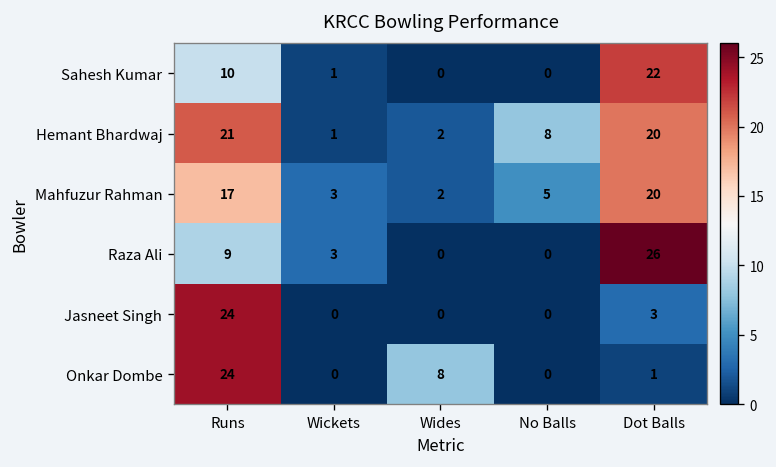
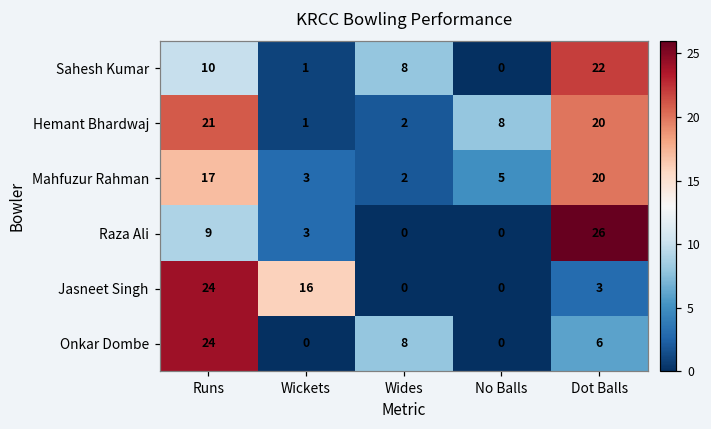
  {
    "Sahesh Kumar": {
      "Runs": 10,
      "Wickets": 1,
-     "Wides": 0,
+     "Wides": 8,
      "No Balls": 0,
      "Dot Balls": 22
    },
    "Hemant Bhardwaj": {
      "Runs": 21,
      "Wickets": 1,
      "Wides": 2,
      "No Balls": 8,
      "Dot Balls": 20
    },
    "Mahfuzur Rahman": {
      "Runs": 17,
      "Wickets": 3,
      "Wides": 2,
      "No Balls": 5,
      "Dot Balls": 20
    },
    "Raza Ali": {
      "Runs": 9,
      "Wickets": 3,
      "Wides": 0,
      "No Balls": 0,
      "Dot Balls": 26
    },
    "Jasneet Singh": {
      "Runs": 24,
-     "Wickets": 0,
+     "Wickets": 16,
      "Wides": 0,
      "No Balls": 0,
      "Dot Balls": 3
    },
    "Onkar Dombe": {
      "Runs": 24,
      "Wickets": 0,
      "Wides": 8,
      "No Balls": 0,
-     "Dot Balls": 1
+     "Dot Balls": 6
    }
  }
